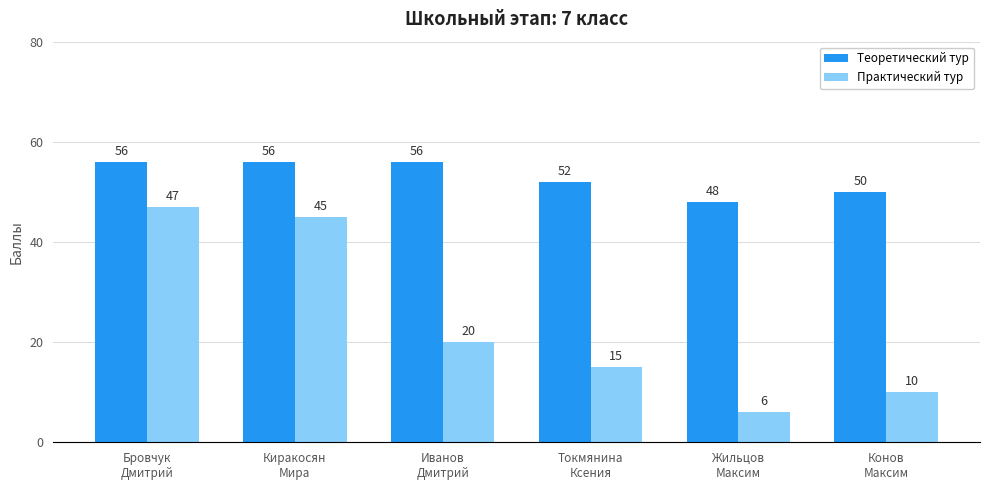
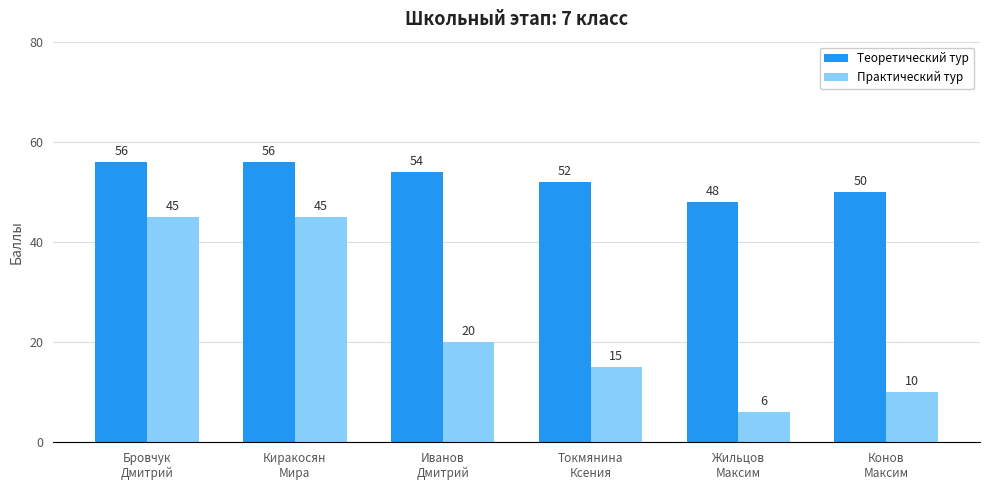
  {
    "Теоретический тур": {
      "Бровчук Дмитрий": 56,
      "Киракосян Мира": 56,
-     "Иванов Дмитрий": 56,
+     "Иванов Дмитрий": 54,
      "Токмянина Ксения": 52,
      "Жильцов Максим": 48,
      "Конов Максим": 50
    },
    "Практический тур": {
-     "Бровчук Дмитрий": 47,
+     "Бровчук Дмитрий": 45,
      "Киракосян Мира": 45,
      "Иванов Дмитрий": 20,
      "Токмянина Ксения": 15,
      "Жильцов Максим": 6,
      "Конов Максим": 10
    }
  }
